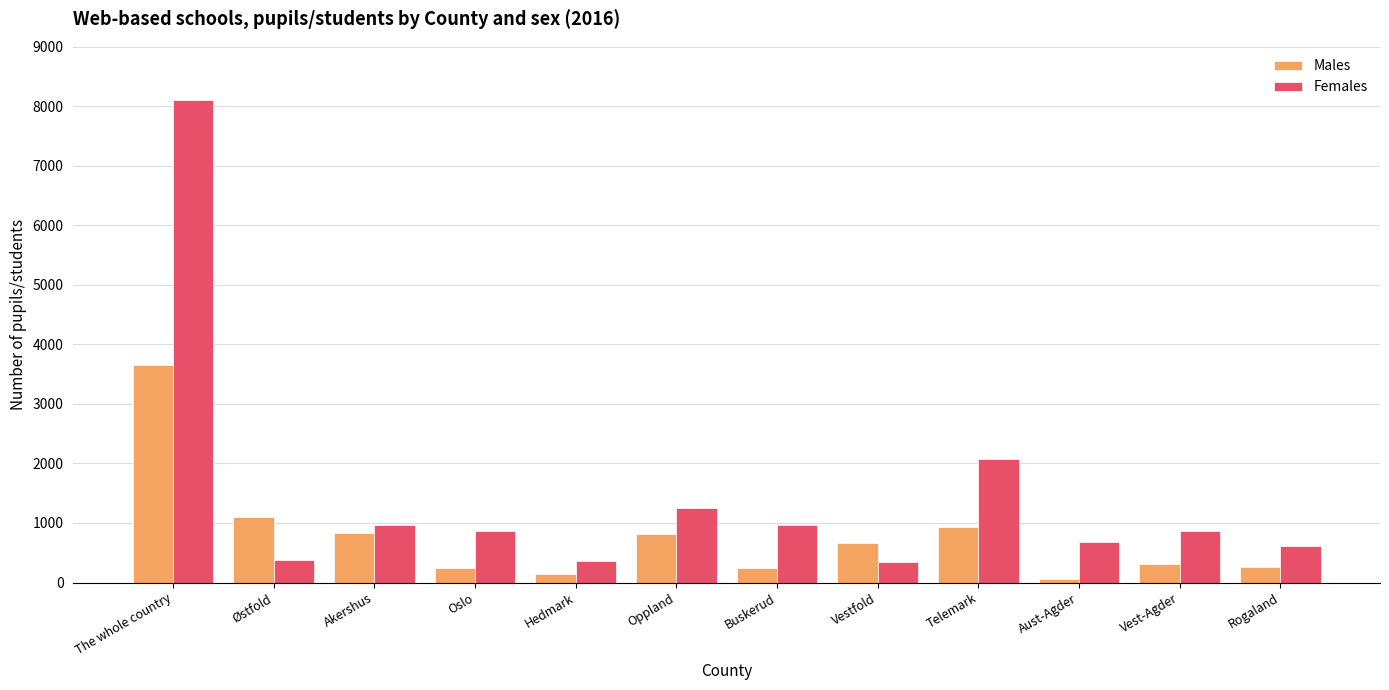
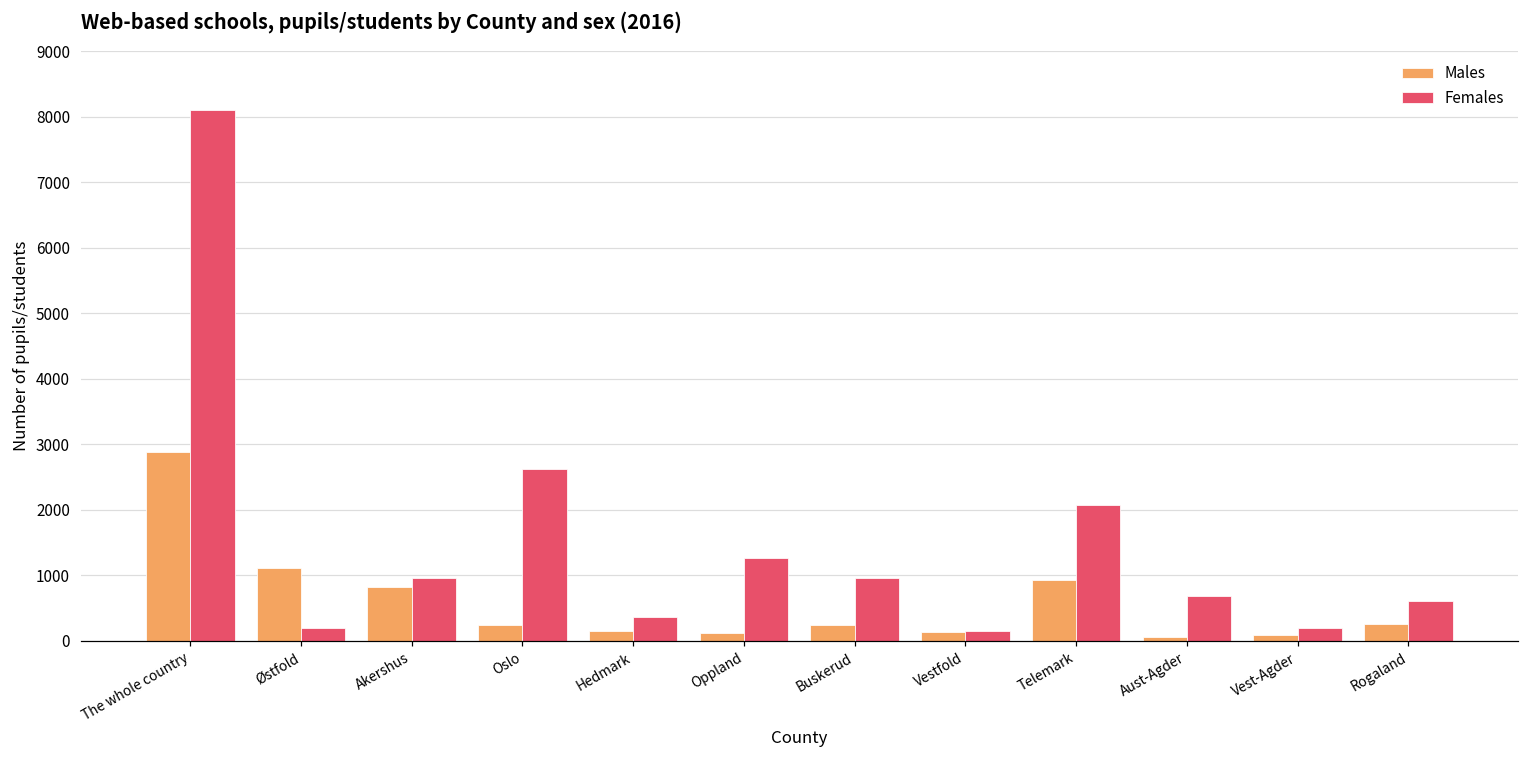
  {
    "Males": {
-     "The whole country": 3600,
+     "The whole country": 2900,
      "Østfold": 1100,
      "Akershus": 800,
      "Oslo": 200,
      "Hedmark": 100,
-     "Oppland": 800,
+     "Oppland": 100,
      "Buskerud": 200,
-     "Vestfold": 700,
+     "Vestfold": 100,
      "Telemark": 900,
      "Aust-Agder": 100,
-     "Vest-Agder": 300,
+     "Vest-Agder": 100,
      "Rogaland": 300
    },
    "Females": {
      "The whole country": 8100,
-     "Østfold": 400,
+     "Østfold": 200,
      "Akershus": 1000,
-     "Oslo": 900,
+     "Oslo": 2600,
      "Hedmark": 400,
      "Oppland": 1300,
      "Buskerud": 1000,
-     "Vestfold": 300,
+     "Vestfold": 100,
      "Telemark": 2100,
      "Aust-Agder": 700,
-     "Vest-Agder": 900,
+     "Vest-Agder": 200,
      "Rogaland": 600
    }
  }
